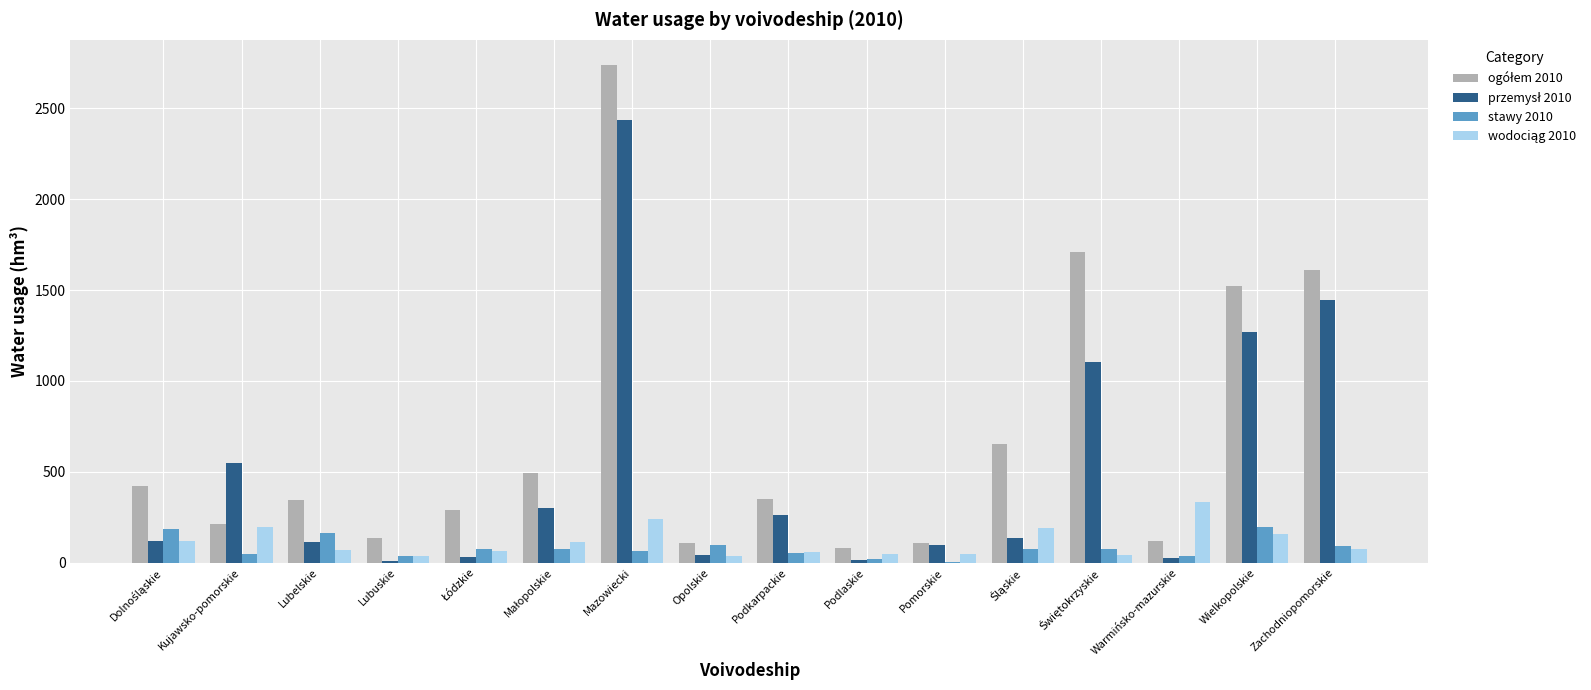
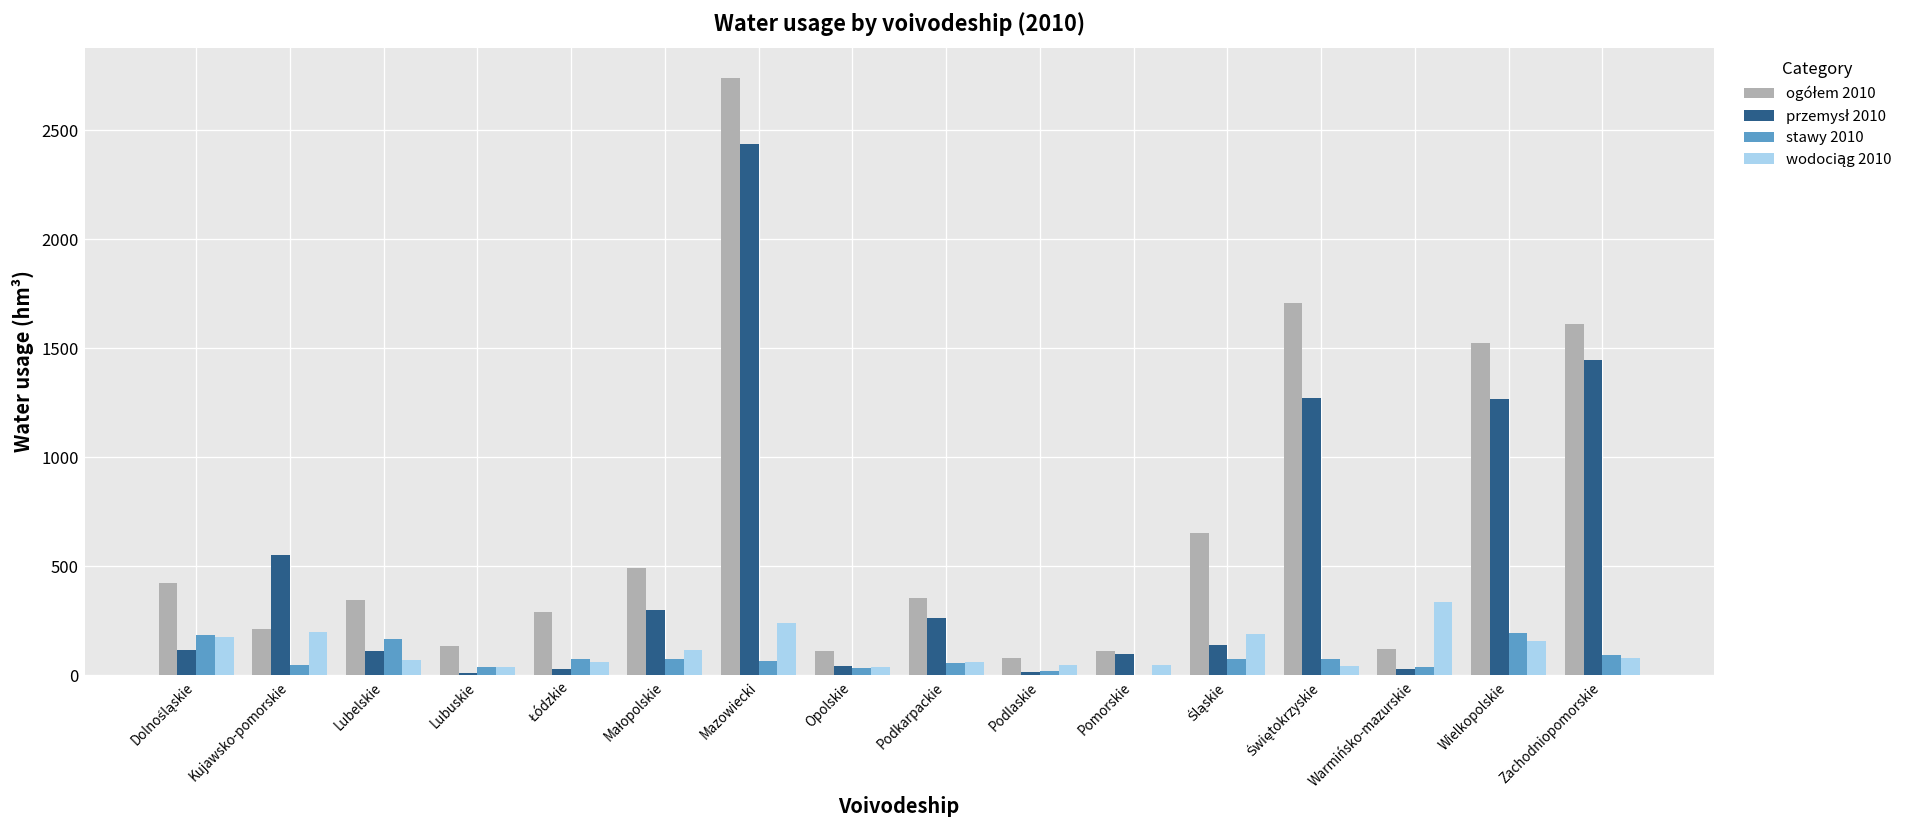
  {
    "ogółem 2010": {
      "Dolnośląskie": 420,
      "Kujawsko-pomorskie": 210,
      "Lubelskie": 350,
      "Lubuskie": 130,
      "Łódzkie": 290,
      "Małopolskie": 490,
      "Mazowiecki": 2740,
      "Opolskie": 110,
      "Podkarpackie": 350,
      "Podlaskie": 80,
      "Pomorskie": 110,
      "Śląskie": 650,
      "Świętokrzyskie": 1710,
      "Warmińsko-mazurskie": 120,
      "Wielkopolskie": 1520,
      "Zachodniopomorskie": 1610
    },
    "przemysł 2010": {
      "Dolnośląskie": 120,
      "Kujawsko-pomorskie": 550,
      "Lubelskie": 110,
      "Łódzkie": 30,
      "Małopolskie": 300,
      "Mazowiecki": 2430,
      "Opolskie": 40,
      "Podkarpackie": 260,
      "Pomorskie": 100,
      "Śląskie": 140,
-     "Świętokrzyskie": 1110,
+     "Świętokrzyskie": 1270,
      "Warmińsko-mazurskie": 30,
      "Wielkopolskie": 1270,
      "Zachodniopomorskie": 1450
    },
    "stawy 2010": {
      "Dolnośląskie": 180,
      "Kujawsko-pomorskie": 50,
      "Lubelskie": 160,
      "Lubuskie": 40,
      "Łódzkie": 70,
      "Małopolskie": 80,
      "Mazowiecki": 70,
-     "Opolskie": 100,
+     "Opolskie": 30,
      "Podkarpackie": 60,
      "Podlaskie": 20,
      "Śląskie": 70,
      "Świętokrzyskie": 80,
      "Warmińsko-mazurskie": 40,
      "Wielkopolskie": 190,
      "Zachodniopomorskie": 90
    },
    "wodociąg 2010": {
-     "Dolnośląskie": 120,
+     "Dolnośląskie": 170,
      "Kujawsko-pomorskie": 200,
      "Lubelskie": 70,
      "Lubuskie": 40,
      "Łódzkie": 60,
      "Małopolskie": 120,
      "Mazowiecki": 240,
      "Opolskie": 40,
      "Podkarpackie": 60,
      "Podlaskie": 50,
      "Pomorskie": 50,
      "Śląskie": 190,
      "Świętokrzyskie": 40,
      "Warmińsko-mazurskie": 340,
      "Wielkopolskie": 160,
      "Zachodniopomorskie": 80
    }
  }
